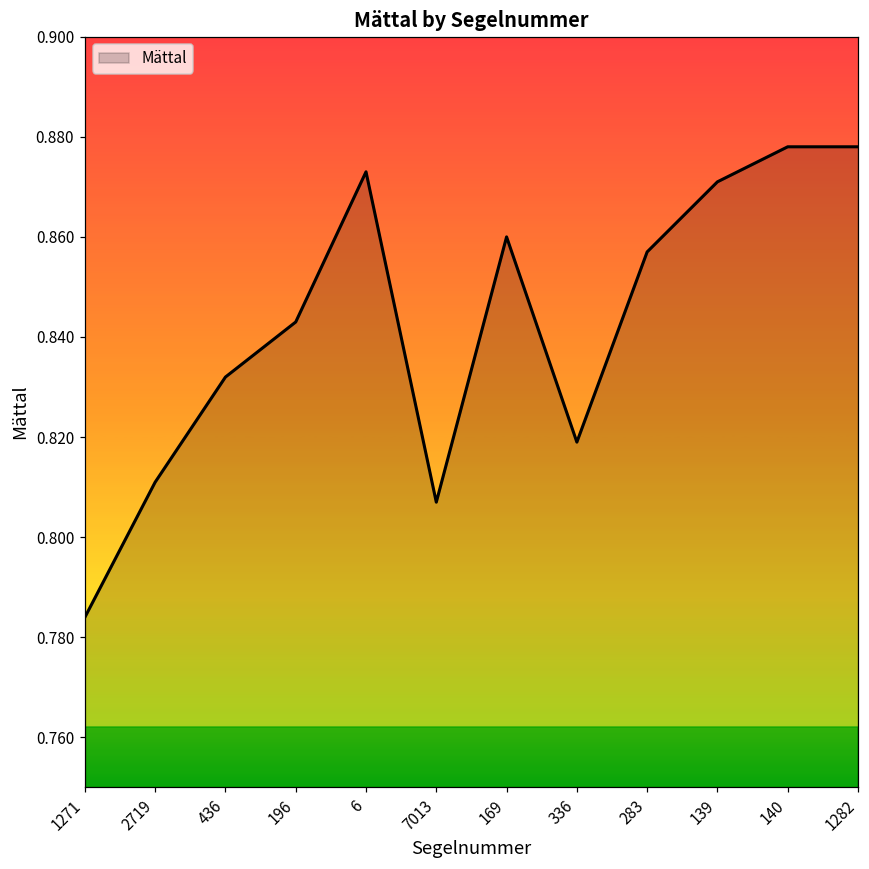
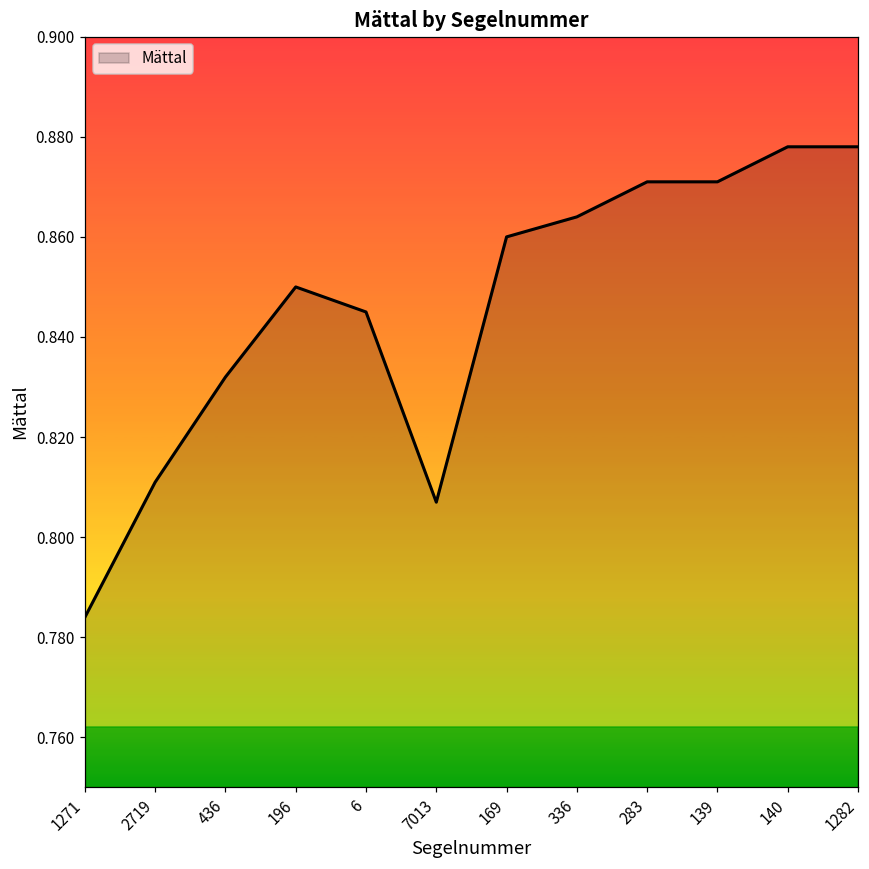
  {
    "1271": 0.784,
    "2719": 0.811,
    "436": 0.832,
-   "196": 0.843,
-   "6": 0.873,
+   "196": 0.850,
+   "6": 0.845,
    "7013": 0.807,
    "169": 0.860,
-   "336": 0.819,
-   "283": 0.857,
+   "336": 0.864,
+   "283": 0.871,
    "139": 0.871,
    "140": 0.878,
    "1282": 0.878
  }
